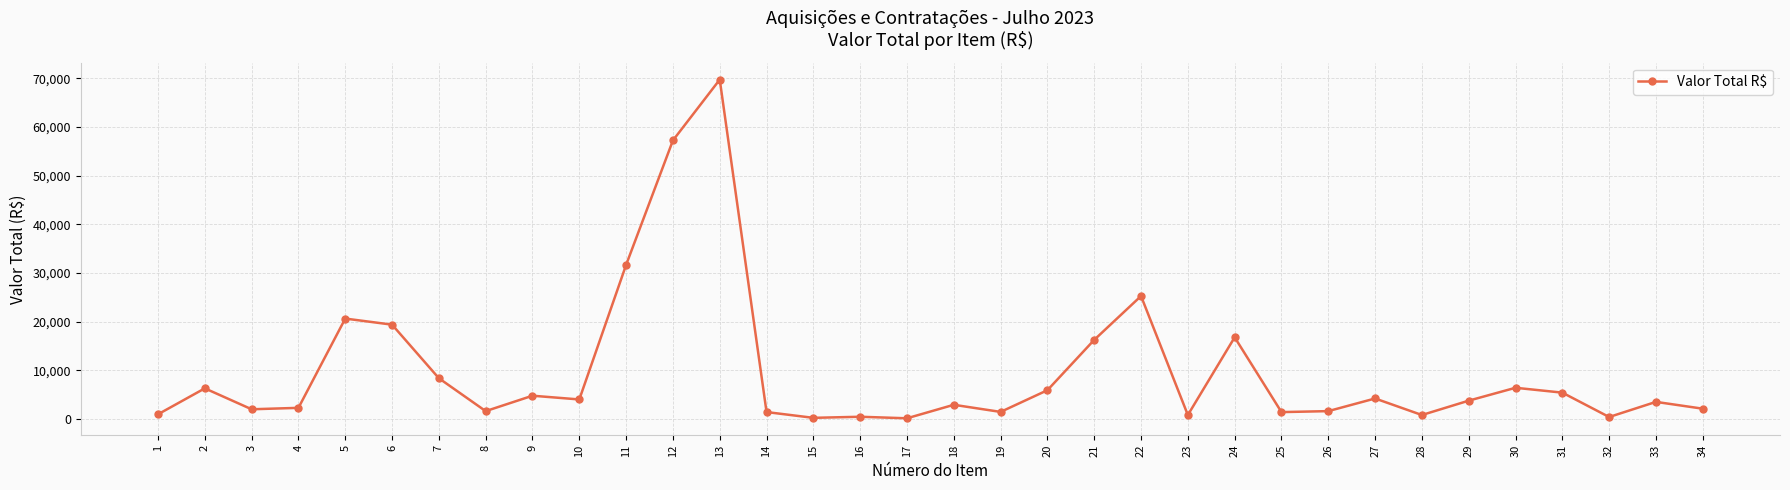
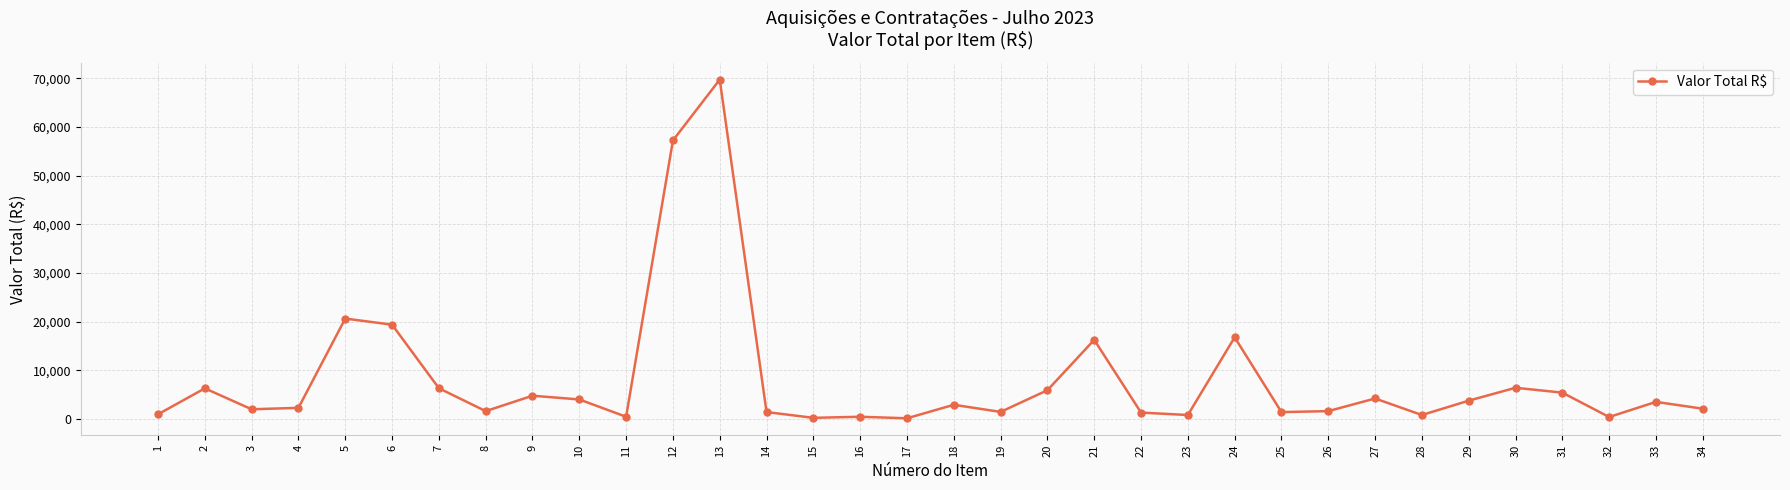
  {
    "1": "1,000",
    "2": "6,000",
    "3": "2,000",
    "4": "2,000",
    "5": "21,000",
    "6": "19,000",
-   "7": "8,000",
+   "7": "6,000",
    "8": "2,000",
    "9": "5,000",
    "10": "4,000",
-   "11": "32,000",
+   "11": "0",
    "12": "57,000",
    "13": "70,000",
    "14": "1,000",
    "15": "0",
    "16": "0",
    "17": "0",
    "18": "3,000",
    "19": "1,000",
    "20": "6,000",
    "21": "16,000",
-   "22": "25,000",
+   "22": "1,000",
    "23": "1,000",
    "24": "17,000",
    "25": "1,000",
    "26": "2,000",
    "27": "4,000",
    "28": "1,000",
    "29": "4,000",
    "30": "6,000",
    "31": "5,000",
    "32": "0",
    "33": "4,000",
    "34": "2,000"
  }
